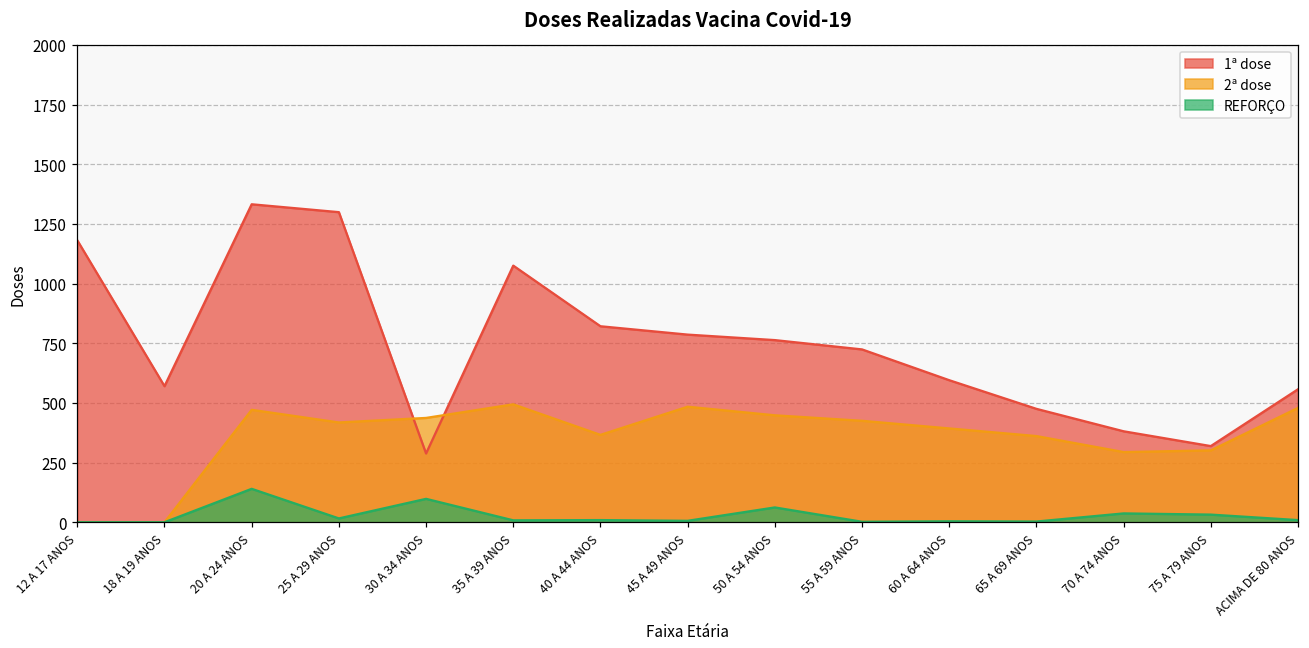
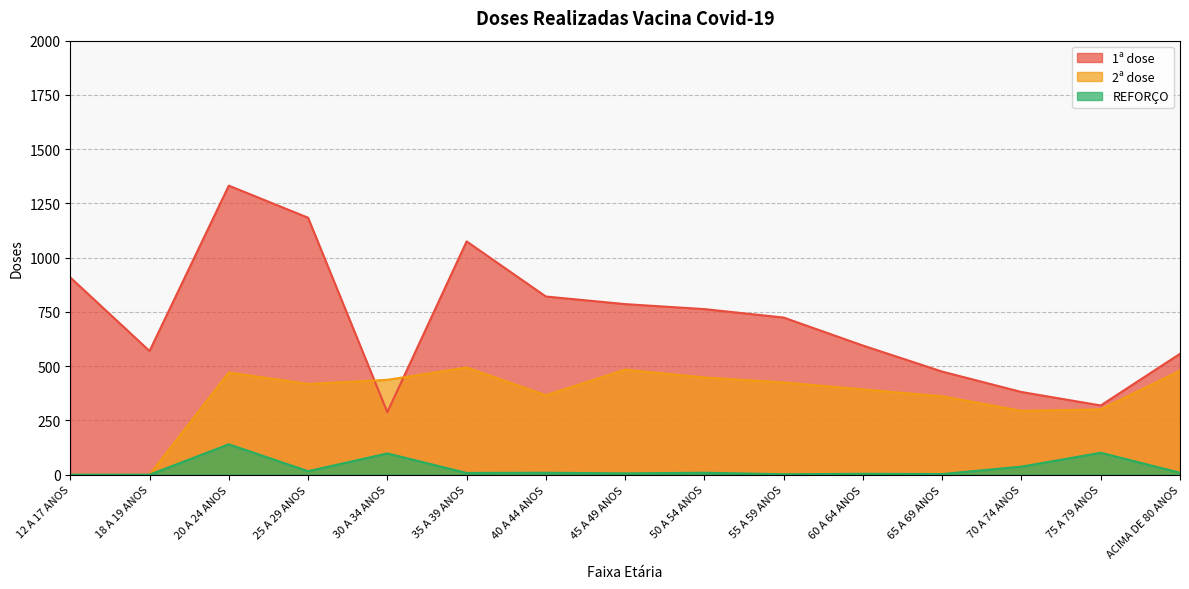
  {
    "1ª dose": {
-     "12 A 17 ANOS": 1180,
+     "12 A 17 ANOS": 910,
      "18 A 19 ANOS": 570,
      "20 A 24 ANOS": 1330,
-     "25 A 29 ANOS": 1300,
+     "25 A 29 ANOS": 1180,
      "30 A 34 ANOS": 290,
      "35 A 39 ANOS": 1080,
      "40 A 44 ANOS": 820,
      "45 A 49 ANOS": 790,
      "50 A 54 ANOS": 760,
      "55 A 59 ANOS": 720,
      "60 A 64 ANOS": 600,
      "65 A 69 ANOS": 480,
      "70 A 74 ANOS": 380,
      "75 A 79 ANOS": 320,
      "ACIMA DE 80 ANOS": 560
    },
    "2ª dose": {
      "20 A 24 ANOS": 470,
      "25 A 29 ANOS": 420,
      "30 A 34 ANOS": 440,
      "35 A 39 ANOS": 490,
      "40 A 44 ANOS": 370,
      "45 A 49 ANOS": 480,
      "50 A 54 ANOS": 450,
      "55 A 59 ANOS": 430,
      "60 A 64 ANOS": 390,
      "65 A 69 ANOS": 360,
      "70 A 74 ANOS": 290,
      "75 A 79 ANOS": 300,
      "ACIMA DE 80 ANOS": 480
    },
    "REFORÇO": {
      "20 A 24 ANOS": 140,
      "25 A 29 ANOS": 20,
      "30 A 34 ANOS": 100,
      "35 A 39 ANOS": 10,
      "40 A 44 ANOS": 10,
      "45 A 49 ANOS": 10,
-     "50 A 54 ANOS": 60,
+     "50 A 54 ANOS": 10,
      "55 A 59 ANOS": 0,
      "60 A 64 ANOS": 0,
      "65 A 69 ANOS": 0,
      "70 A 74 ANOS": 40,
-     "75 A 79 ANOS": 30,
+     "75 A 79 ANOS": 100,
      "ACIMA DE 80 ANOS": 10
    }
  }
